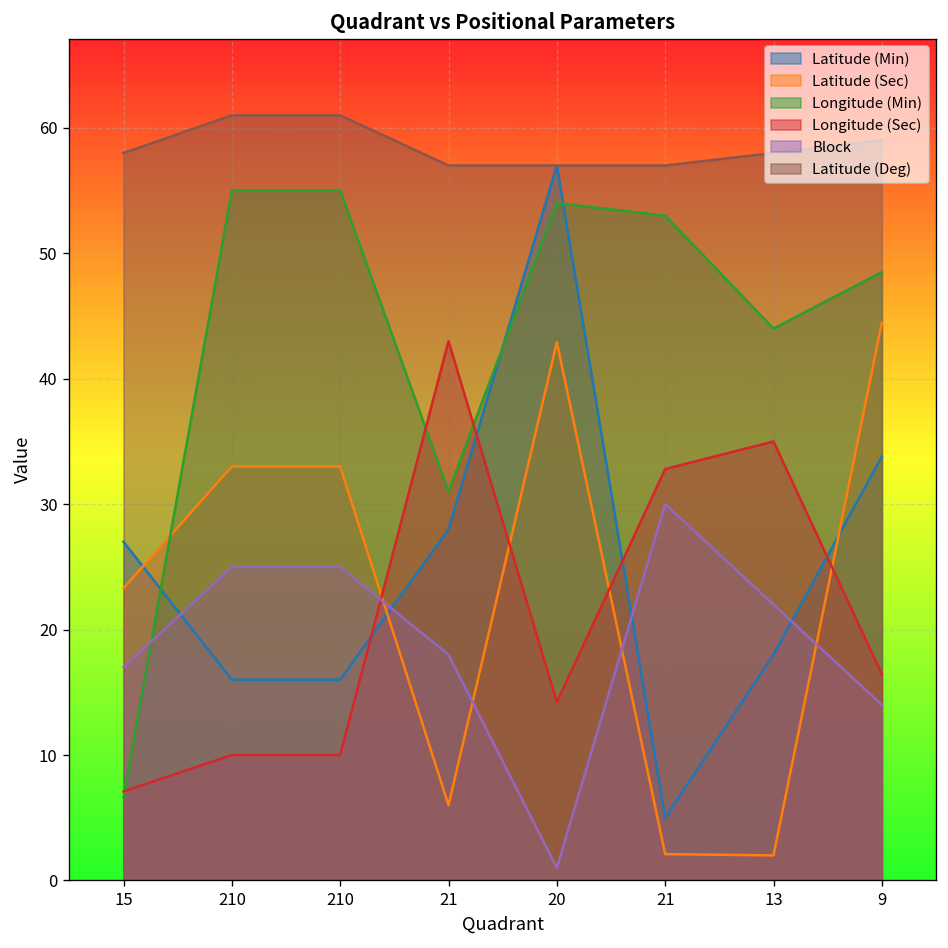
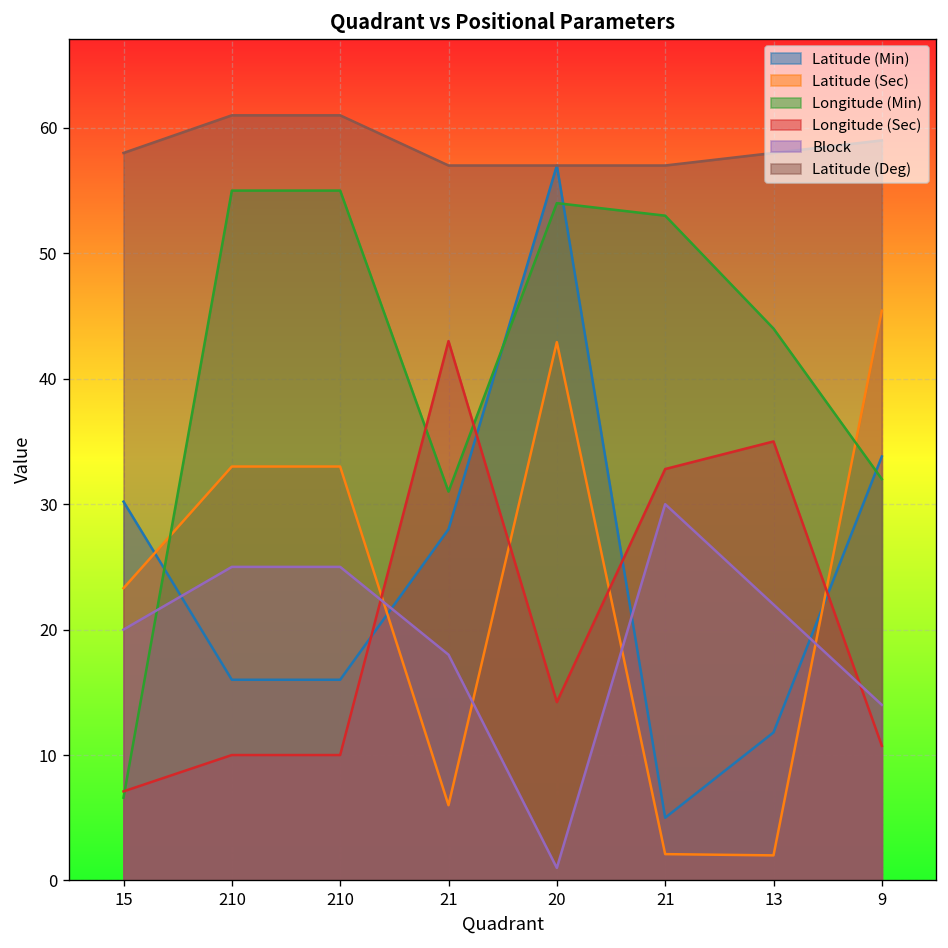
  {
    "Latitude (Min)": {
-     "15": 27.0,
-     "13": 18.0,
+     "15": 30.2,
+     "13": 11.8,
      "9": 33.8
    },
    "Latitude (Sec)": {
      "15": 23.3,
      "20": 42.9,
      "13": 2.0,
-     "9": 44.5
+     "9": 45.4
    },
    "Longitude (Min)": {
      "15": 6.6,
      "20": 54.0,
      "13": 44.0,
-     "9": 48.5
+     "9": 32.0
    },
    "Longitude (Sec)": {
      "15": 7.1,
      "20": 14.2,
      "13": 35.0,
-     "9": 16.5
+     "9": 10.7
    },
    "Block": {
-     "15": 17,
+     "15": 20,
      "20": 1,
      "13": 22,
      "9": 14
    },
    "Latitude (Deg)": {
      "15": 58.0
    }
  }
